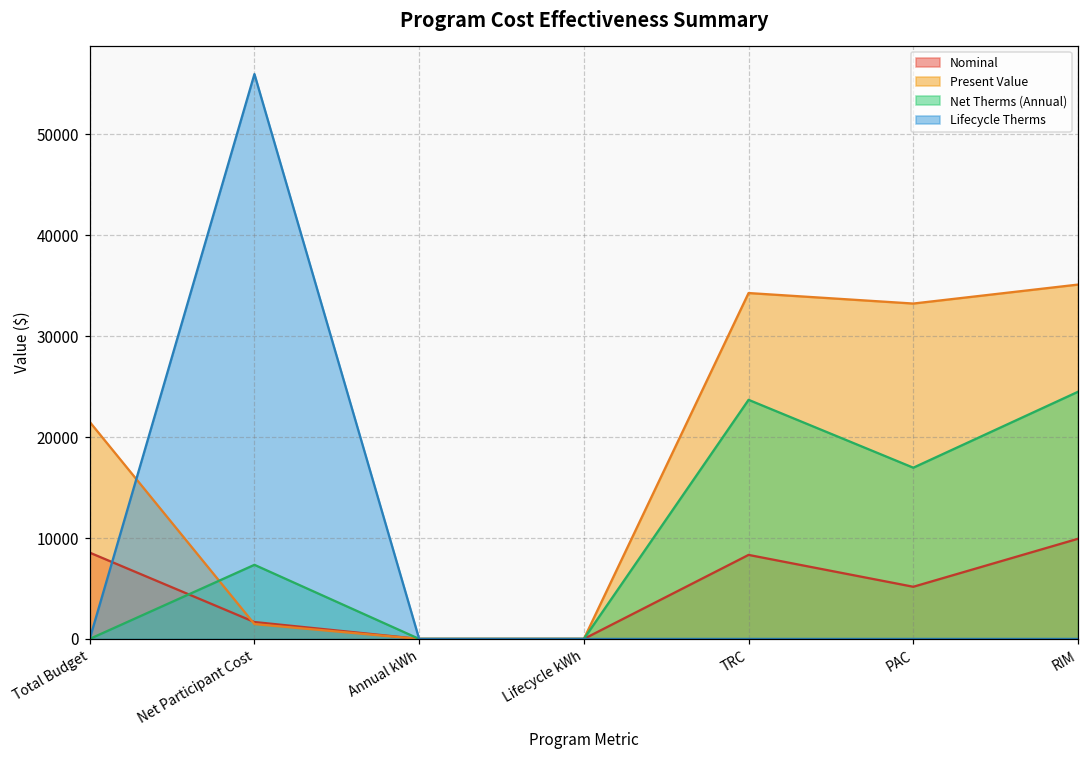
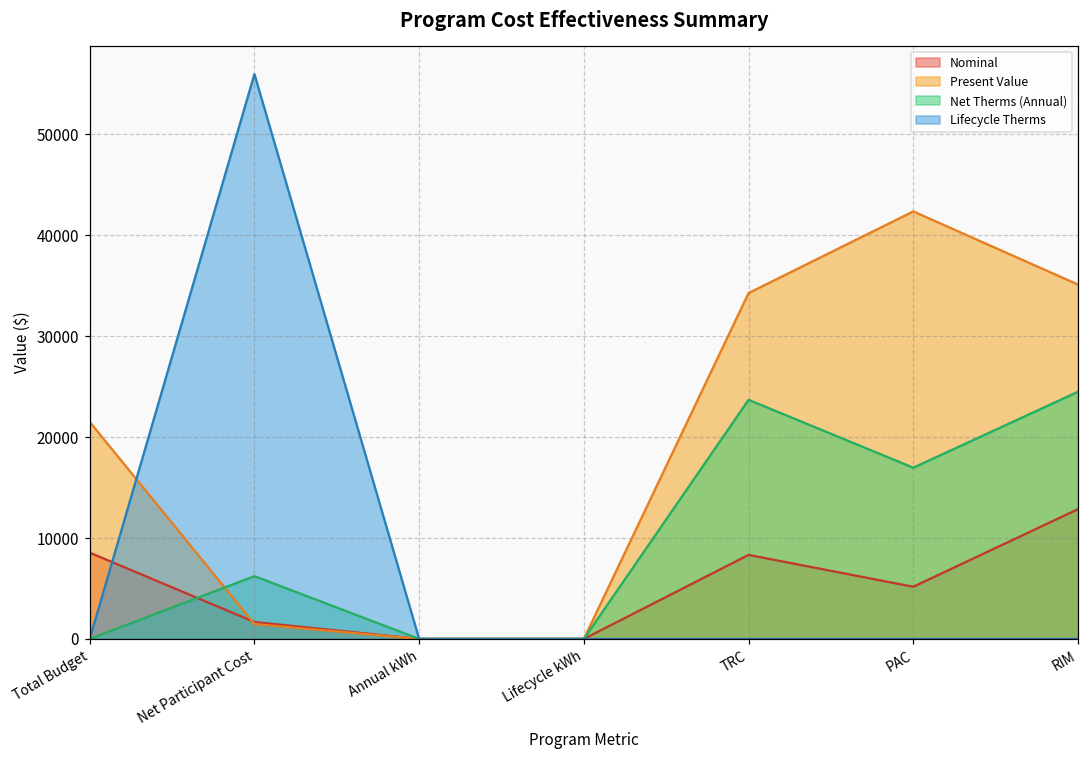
  {
    "Nominal": {
      "Total Budget": 9000,
      "TRC": 8000,
      "PAC": 5000,
-     "RIM": 10000
+     "RIM": 13000
    },
    "Present Value": {
      "Total Budget": 22000,
      "TRC": 34000,
-     "PAC": 33000,
+     "PAC": 42000,
      "RIM": 35000
    },
    "Net Therms (Annual)": {
-     "Net Participant Cost": 7000,
+     "Net Participant Cost": 6000,
      "TRC": 24000,
      "PAC": 17000,
      "RIM": 24000
    },
    "Lifecycle Therms": {
      "Net Participant Cost": 56000,
      "TRC": 0,
      "PAC": 0,
      "RIM": 0
    }
  }
